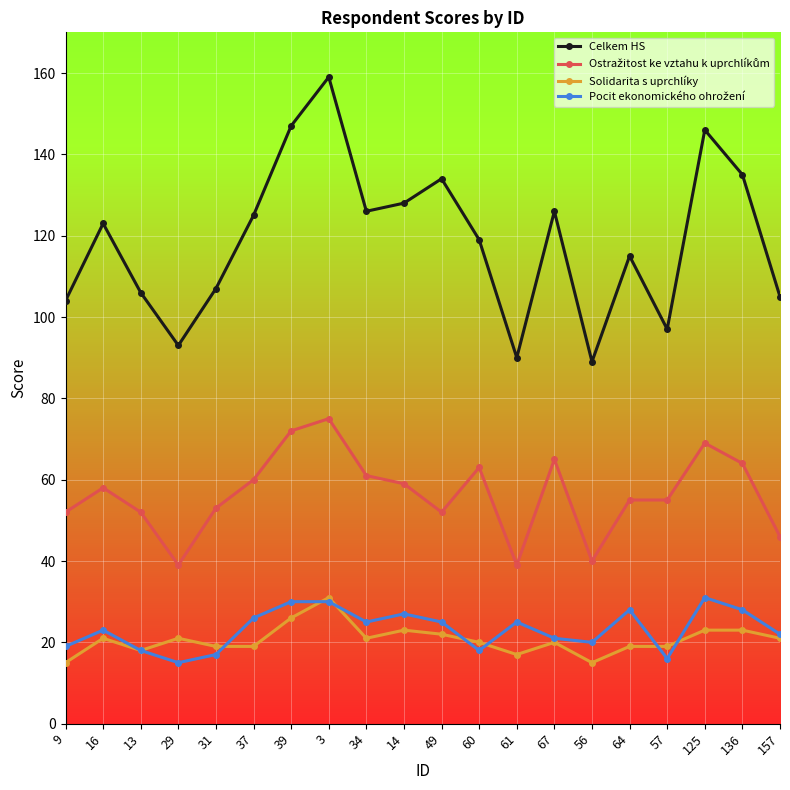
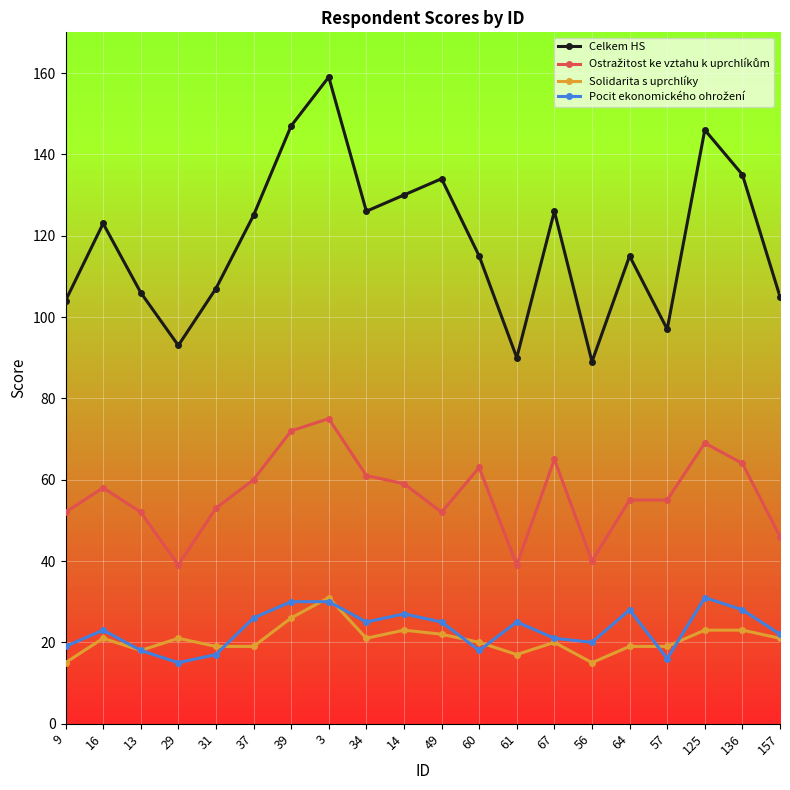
  {
    "Celkem HS": {
      "9": 104,
      "16": 123,
      "13": 106,
      "29": 93,
      "31": 107,
      "37": 125,
      "39": 147,
      "3": 159,
      "34": 126,
-     "14": 128,
+     "14": 130,
      "49": 134,
-     "60": 119,
+     "60": 115,
      "61": 90,
      "67": 126,
      "56": 89,
      "64": 115,
      "57": 97,
      "125": 146,
      "136": 135,
      "157": 105
    },
    "Ostražitost ke vztahu k uprchlíkům": {
      "9": 52,
      "16": 58,
      "13": 52,
      "29": 39,
      "31": 53,
      "37": 60,
      "39": 72,
      "3": 75,
      "34": 61,
      "14": 59,
      "49": 52,
      "60": 63,
      "61": 39,
      "67": 65,
      "56": 40,
      "64": 55,
      "57": 55,
      "125": 69,
      "136": 64,
      "157": 46
    },
    "Solidarita s uprchlíky": {
      "9": 15,
      "16": 21,
      "29": 21,
      "31": 19,
      "37": 19,
      "39": 26,
      "3": 31,
      "34": 21,
      "14": 23,
      "49": 22,
      "60": 20,
      "61": 17,
      "67": 20,
      "56": 15,
      "64": 19,
      "57": 19,
      "125": 23,
      "136": 23,
      "157": 21
    },
    "Pocit ekonomického ohrožení": {
      "9": 19,
      "16": 23,
      "29": 15,
      "31": 17,
      "37": 26,
      "39": 30,
      "3": 30,
      "34": 25,
      "14": 27,
      "49": 25,
      "60": 18,
      "61": 25,
      "67": 21,
      "56": 20,
      "64": 28,
      "57": 16,
      "125": 31,
      "136": 28,
      "157": 22
    }
  }
